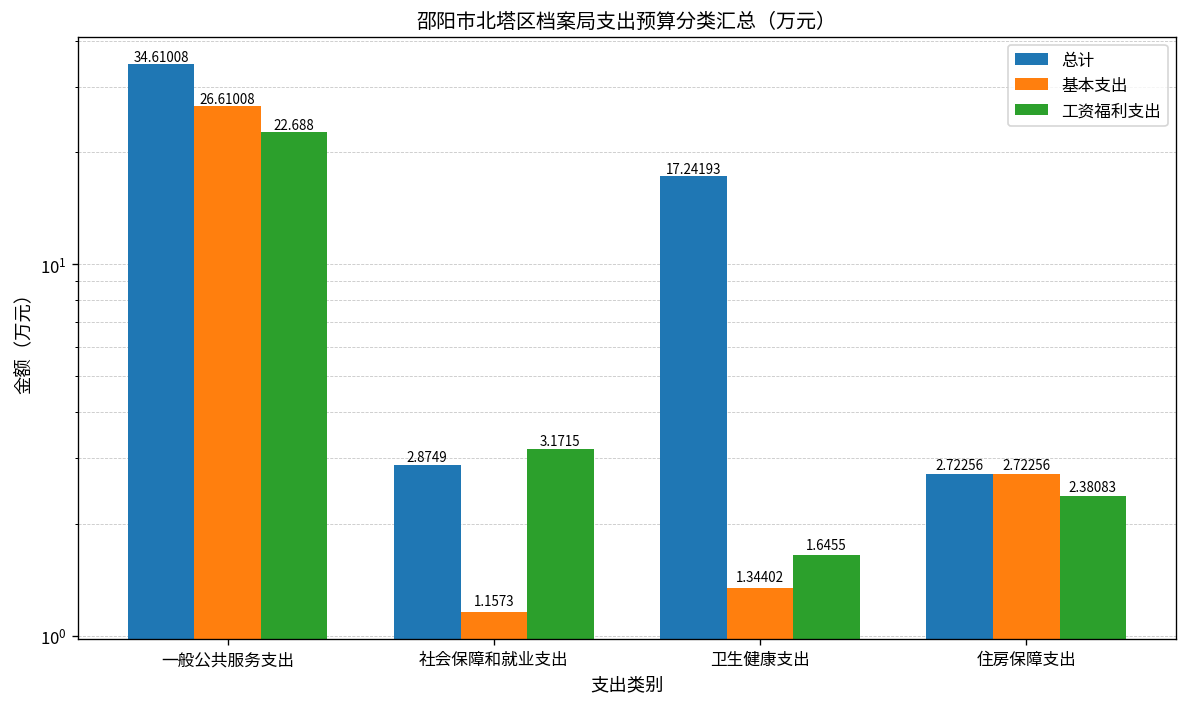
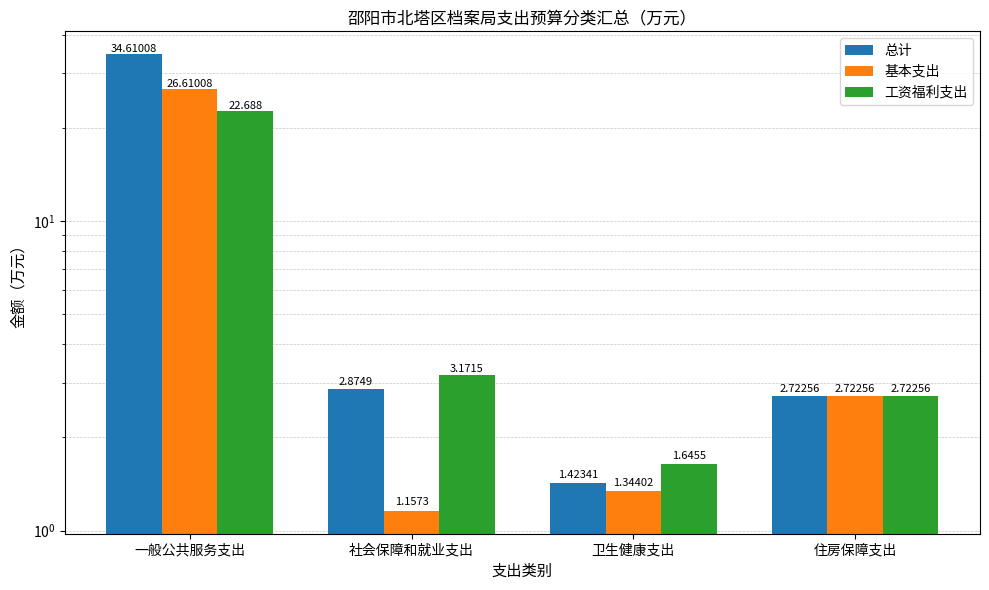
  {
    "总计": {
      "一般公共服务支出": 34.61008,
      "社会保障和就业支出": 2.8749,
-     "卫生健康支出": 17.24193,
+     "卫生健康支出": 1.42341,
      "住房保障支出": 2.72256
    },
    "基本支出": {
      "一般公共服务支出": 26.61008,
      "社会保障和就业支出": 1.1573,
      "卫生健康支出": 1.34402,
      "住房保障支出": 2.72256
    },
    "工资福利支出": {
      "一般公共服务支出": 22.688,
      "社会保障和就业支出": 3.1715,
      "卫生健康支出": 1.6455,
-     "住房保障支出": 2.38083
+     "住房保障支出": 2.72256
    }
  }
